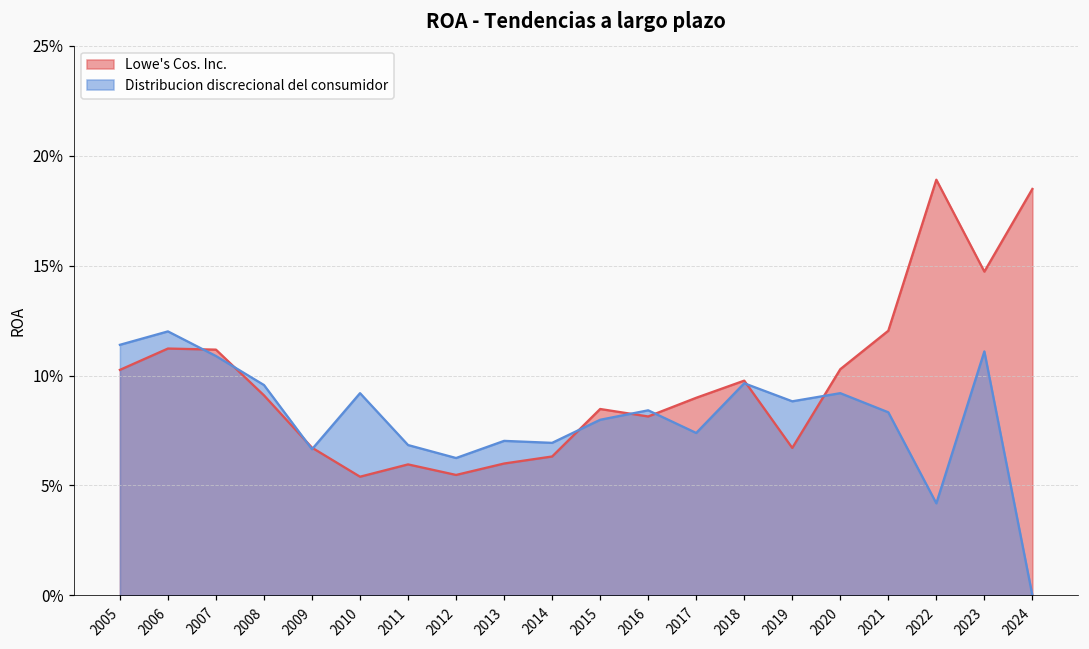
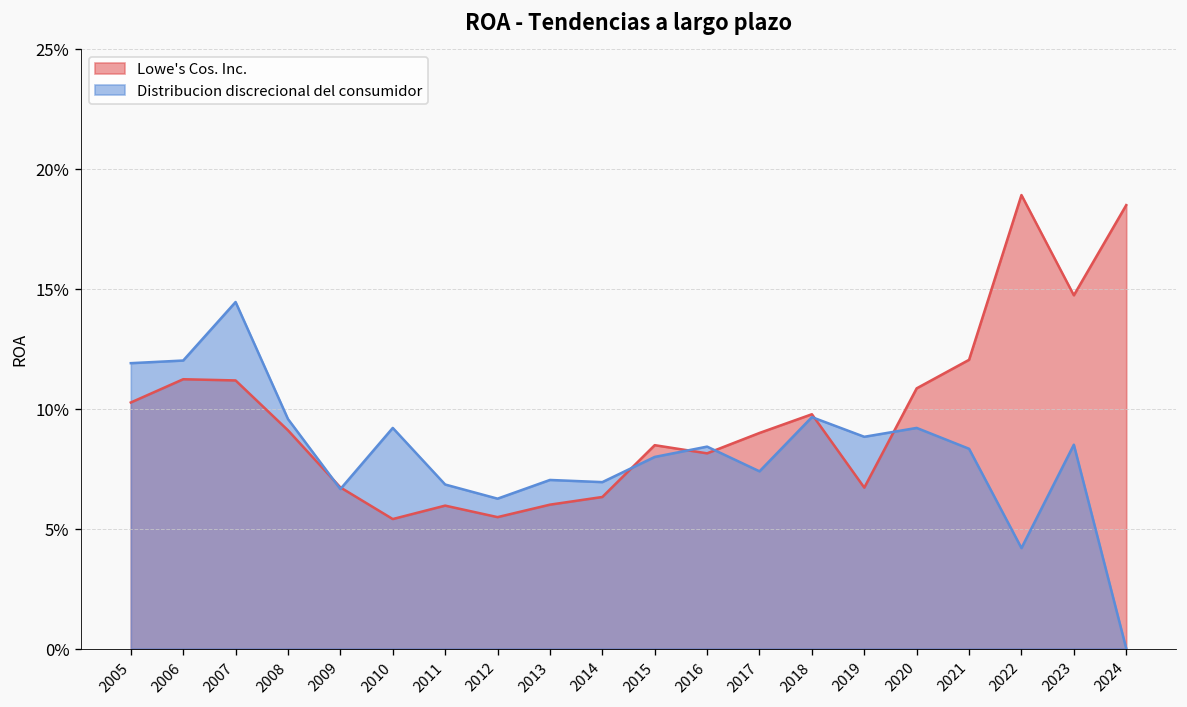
  {
    "Lowe's Cos. Inc.": {
      "2005": "10.3%",
      "2006": "11.2%",
      "2007": "11.2%",
      "2008": "9.1%",
      "2010": "5.4%",
      "2011": "6.0%",
      "2012": "5.5%",
      "2013": "6.0%",
      "2014": "6.3%",
      "2015": "8.5%",
      "2016": "8.1%",
      "2017": "9.0%",
      "2019": "6.7%",
-     "2020": "10.3%",
+     "2020": "10.9%",
      "2021": "12.0%",
      "2022": "18.9%",
      "2023": "14.7%",
      "2024": "18.5%"
    },
    "Distribucion discrecional del consumidor": {
-     "2005": "11.4%",
+     "2005": "11.9%",
      "2006": "12.0%",
-     "2007": "10.9%",
+     "2007": "14.5%",
      "2008": "9.6%",
      "2010": "9.2%",
      "2011": "6.8%",
      "2012": "6.3%",
      "2013": "7.0%",
      "2014": "6.9%",
      "2015": "8.0%",
      "2016": "8.4%",
      "2017": "7.4%",
      "2019": "8.8%",
      "2020": "9.2%",
      "2021": "8.3%",
      "2022": "4.2%",
-     "2023": "11.1%",
+     "2023": "8.5%",
      "2024": "0.0%"
    }
  }
